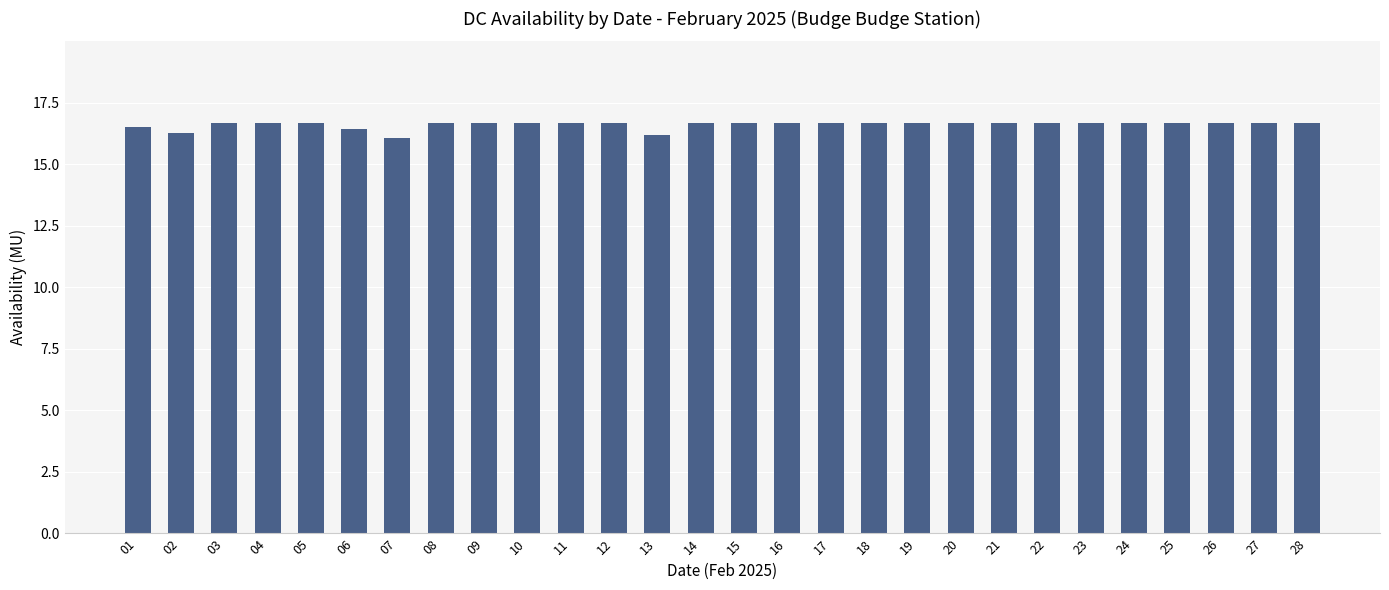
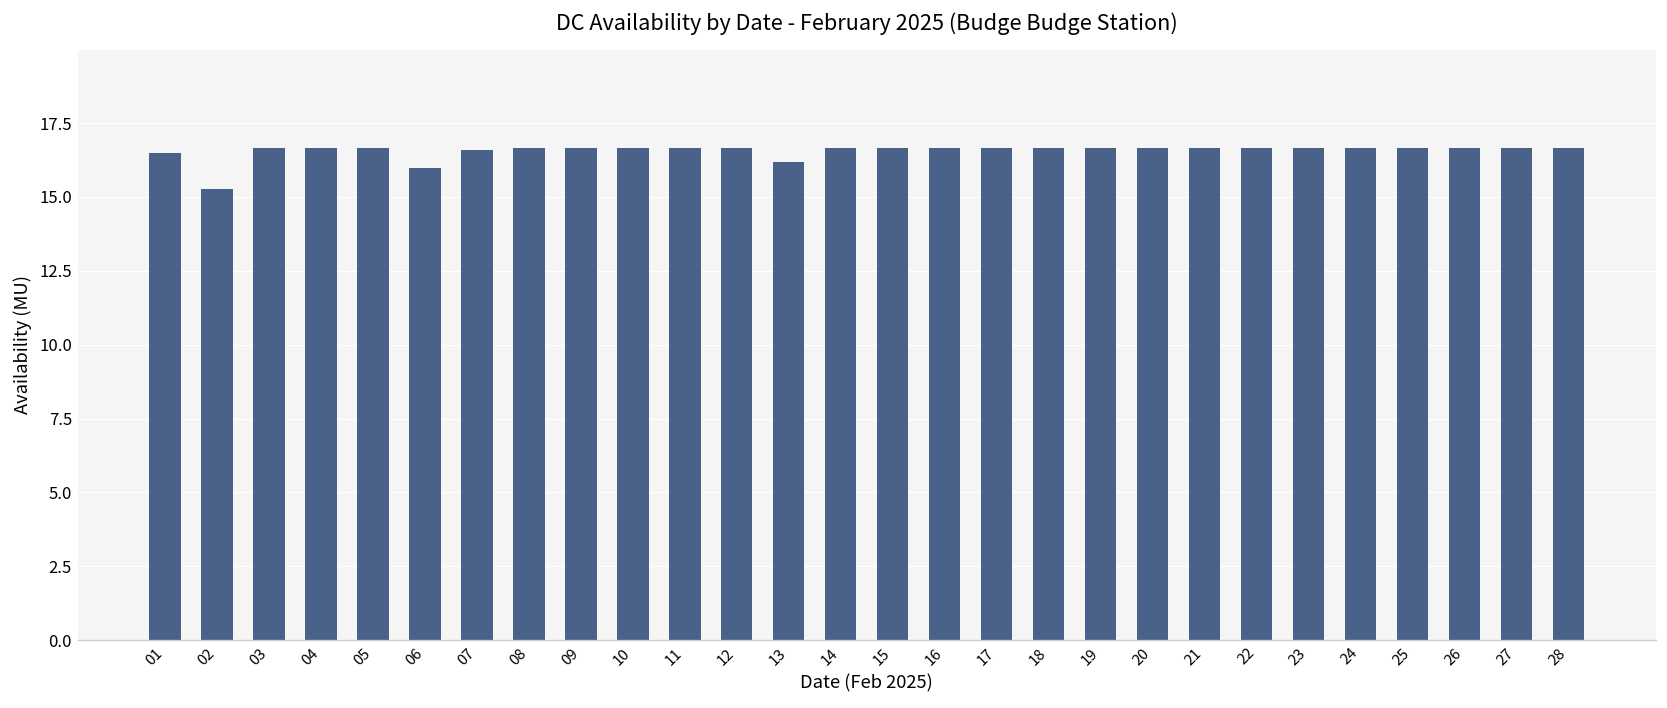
  {
    "01": 16.5,
-   "02": 16.2,
+   "02": 15.3,
    "03": 16.7,
    "04": 16.7,
    "05": 16.7,
-   "06": 16.4,
-   "07": 16.0,
+   "06": 16.0,
+   "07": 16.6,
    "08": 16.7,
    "09": 16.7,
    "10": 16.7,
    "11": 16.7,
    "12": 16.7,
    "13": 16.2,
    "14": 16.7,
    "15": 16.7,
    "16": 16.7,
    "17": 16.7,
    "18": 16.7,
    "19": 16.7,
    "20": 16.7,
    "21": 16.7,
    "22": 16.7,
    "23": 16.7,
    "24": 16.7,
    "25": 16.7,
    "26": 16.7,
    "27": 16.7,
    "28": 16.7
  }
